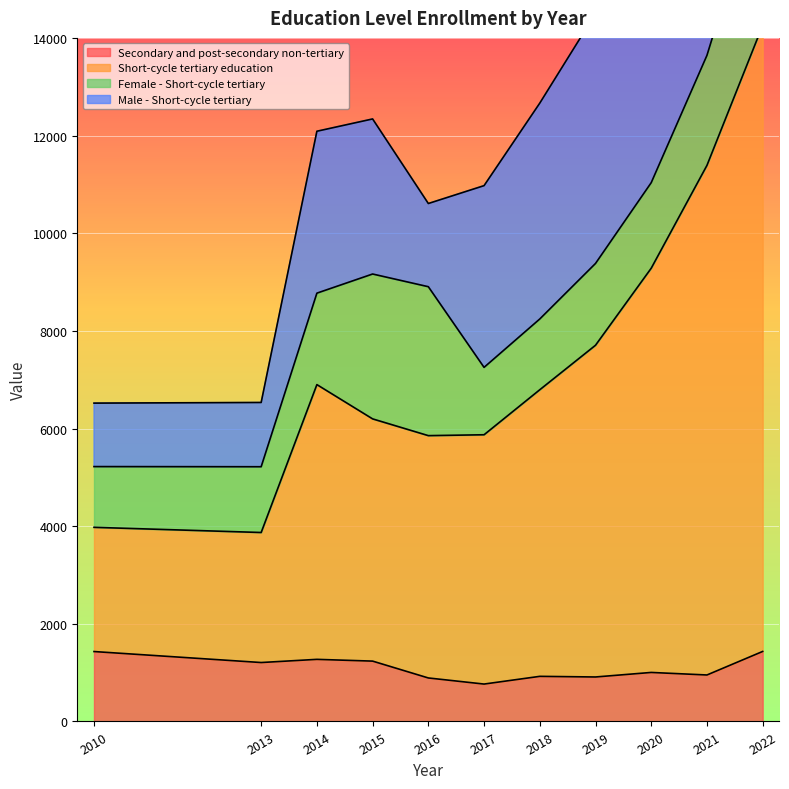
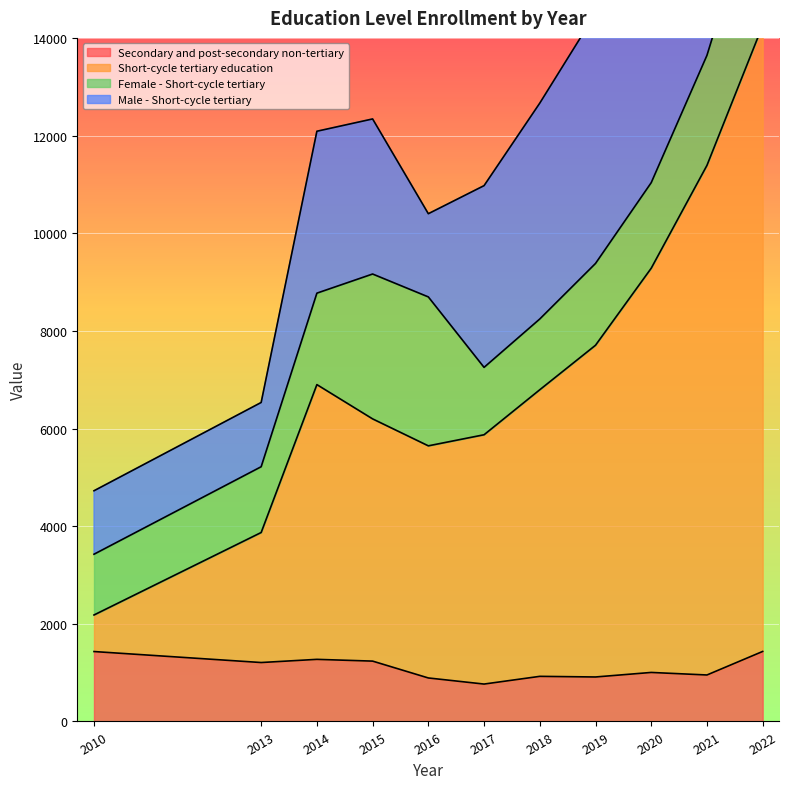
  {
    "Secondary and post-secondary non-tertiary": {
      "2010": 1400,
      "2013": 1200,
      "2014": 1300,
      "2015": 1200,
      "2016": 900,
      "2017": 800,
      "2018": 900,
      "2019": 900,
      "2020": 1000,
      "2021": 1000,
      "2022": 1400
    },
    "Short-cycle tertiary education": {
-     "2010": 2500,
+     "2010": 700,
      "2013": 2700,
      "2014": 5600,
      "2015": 5000,
-     "2016": 5000,
+     "2016": 4800,
      "2017": 5100,
      "2018": 5900,
      "2019": 6800,
      "2020": 8300,
      "2021": 10400
    },
    "Female - Short-cycle tertiary": {
      "2010": 1200,
      "2013": 1300,
      "2014": 1900,
      "2015": 3000,
      "2016": 3100,
      "2017": 1400,
      "2018": 1400,
      "2019": 1700,
      "2020": 1800,
      "2021": 2300
    },
    "Male - Short-cycle tertiary": {
      "2010": 1300,
      "2013": 1300,
      "2014": 3300,
      "2015": 3200,
      "2016": 1700,
      "2017": 3700,
      "2018": 4400
    }
  }
